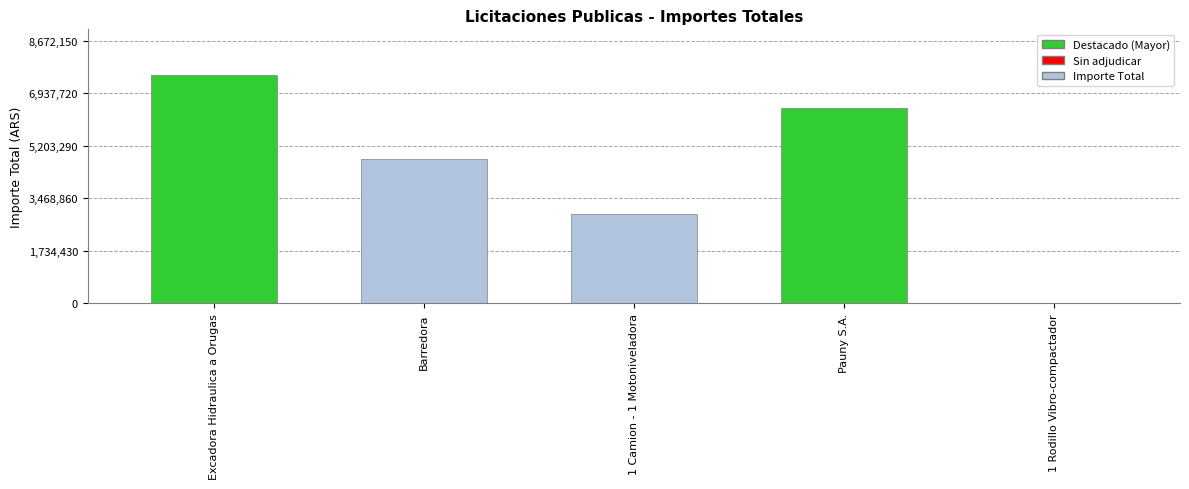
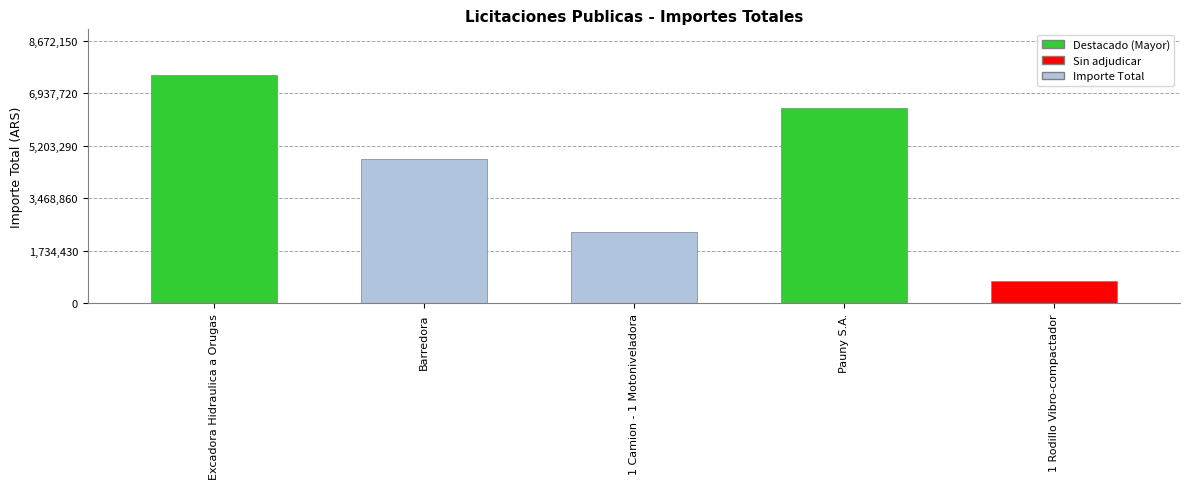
  {
    "Excadora Hidraulica a Orugas": "7,500,000",
    "Barredora": "4,800,000",
-   "1 Camion - 1 Motoniveladora": "3,000,000",
+   "1 Camion - 1 Motoniveladora": "2,400,000",
    "Pauny S.A.": "6,400,000",
-   "1 Rodillo Vibro-compactador": "0"
+   "1 Rodillo Vibro-compactador": "800,000"
  }
